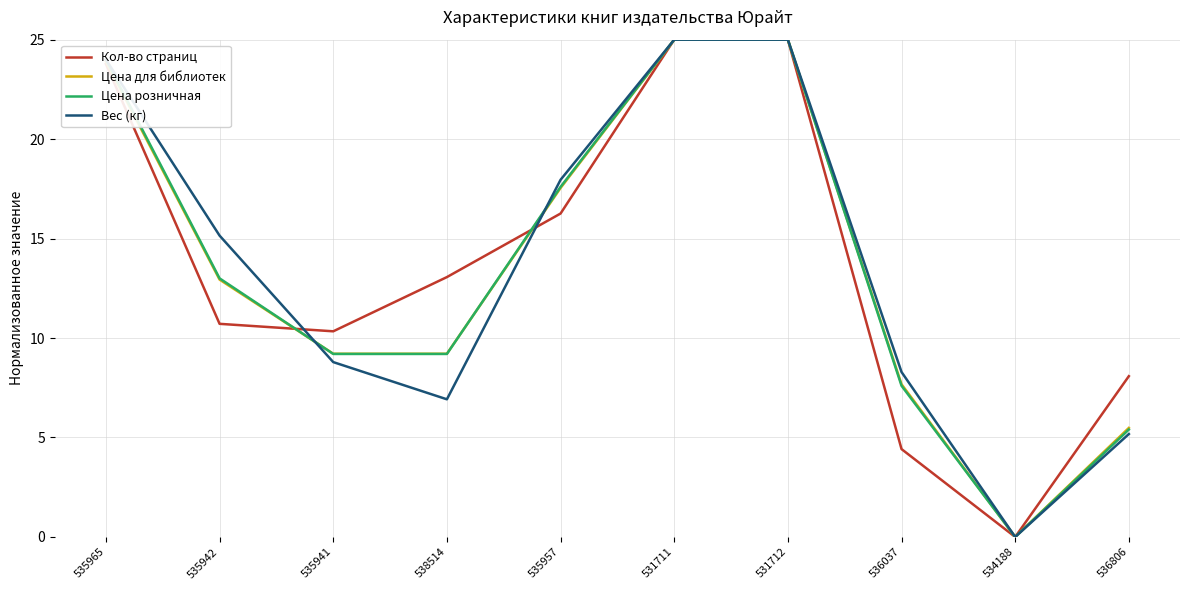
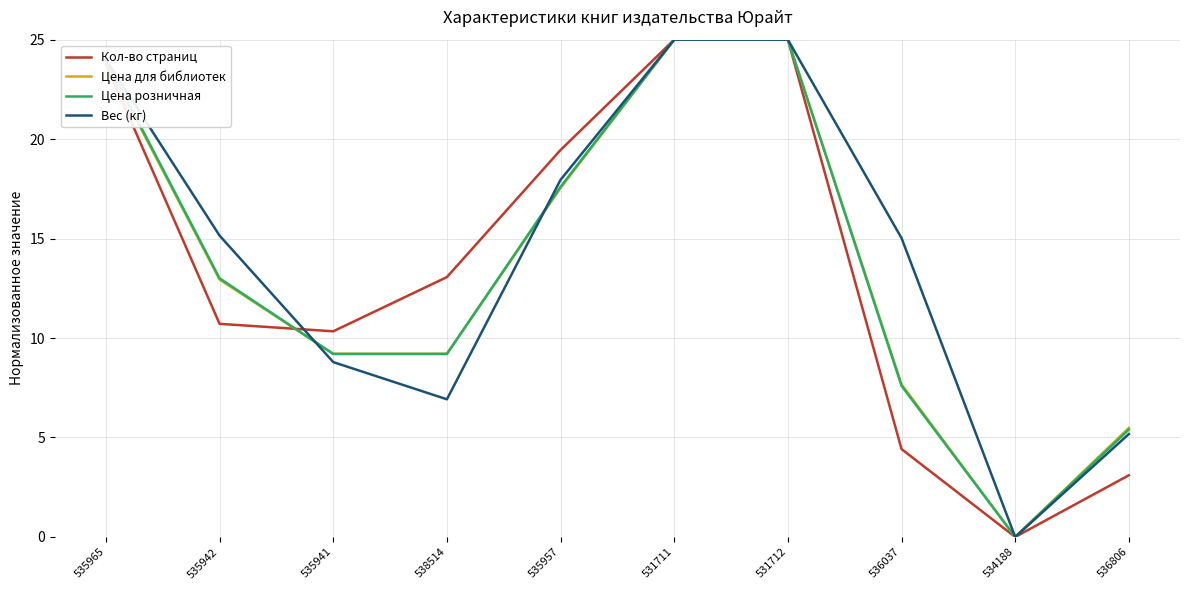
  {
    "Кол-во страниц": {
      "535942": 10.7,
      "535941": 10.3,
      "538514": 13.1,
-     "535957": 16.3,
+     "535957": 19.5,
      "536037": 4.4,
-     "536806": 8.1
+     "536806": 3.1
    },
    "Вес (кг)": {
      "535942": 15.1,
      "535941": 8.8,
      "538514": 6.9,
      "535957": 18.0,
-     "536037": 8.3,
+     "536037": 15.0,
      "536806": 5.2
    }
  }
